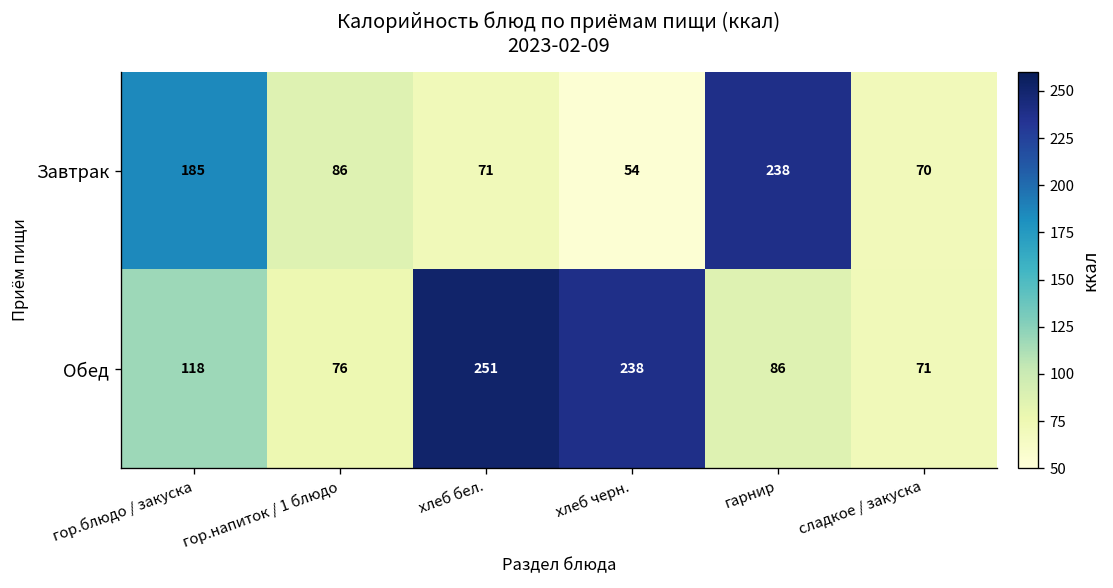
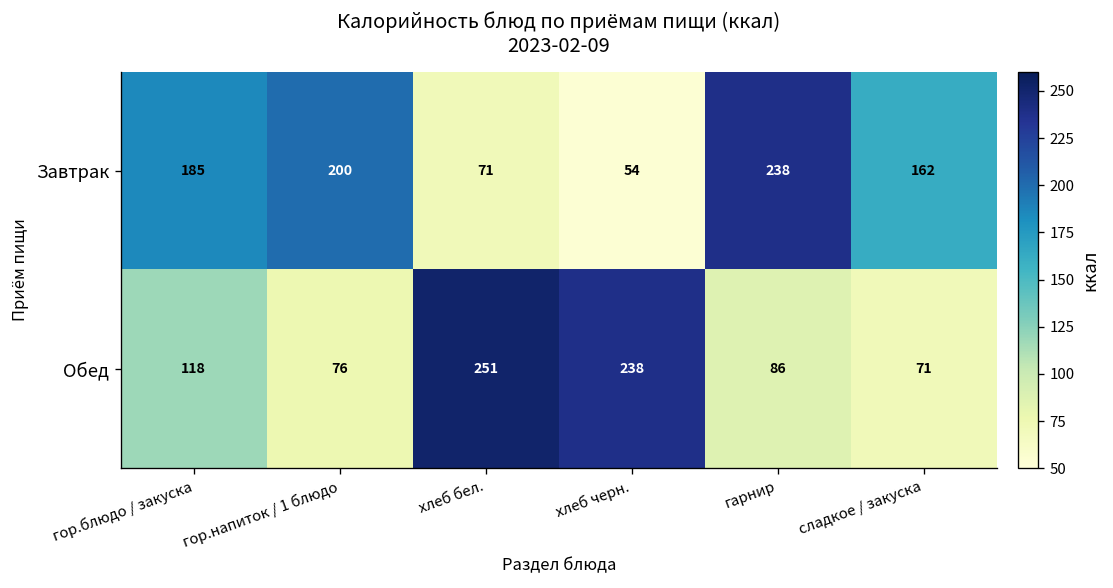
  {
    "Завтрак": {
      "гор.блюдо / закуска": 185,
-     "гор.напиток / 1 блюдо": 86,
+     "гор.напиток / 1 блюдо": 200,
      "хлеб бел.": 71,
      "хлеб черн.": 54,
      "гарнир": 238,
-     "сладкое / закуска": 70
+     "сладкое / закуска": 162
    },
    "Обед": {
      "гор.блюдо / закуска": 118,
      "гор.напиток / 1 блюдо": 76,
      "хлеб бел.": 251,
      "хлеб черн.": 238,
      "гарнир": 86,
      "сладкое / закуска": 71
    }
  }
